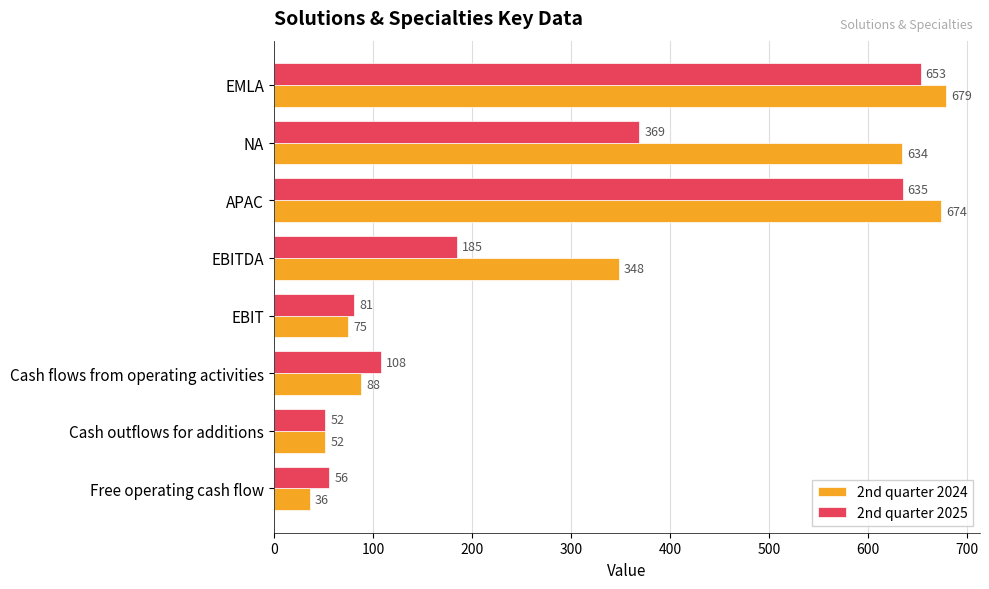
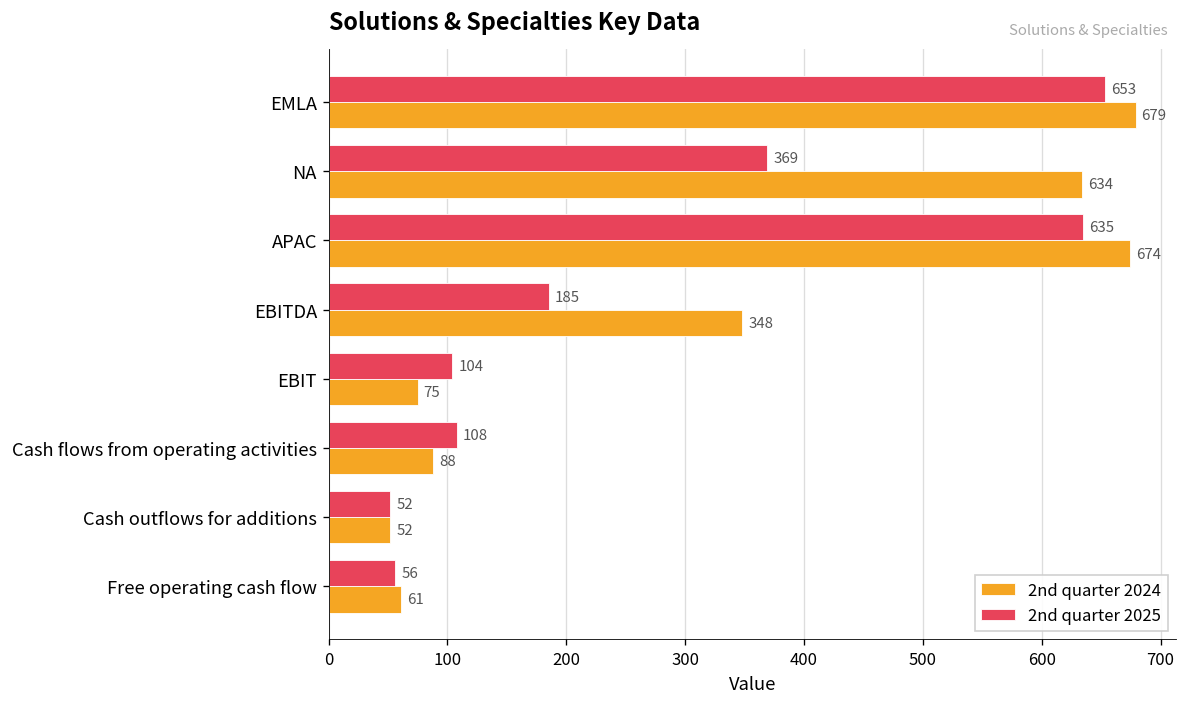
  {
    "2nd quarter 2024": {
      "EMLA": 679,
      "NA": 634,
      "APAC": 674,
      "EBITDA": 348,
      "EBIT": 75,
      "Cash flows from operating activities": 88,
      "Cash outflows for additions": 52,
-     "Free operating cash flow": 36
+     "Free operating cash flow": 61
    },
    "2nd quarter 2025": {
      "EMLA": 653,
      "NA": 369,
      "APAC": 635,
      "EBITDA": 185,
-     "EBIT": 81,
+     "EBIT": 104,
      "Cash flows from operating activities": 108,
      "Cash outflows for additions": 52,
      "Free operating cash flow": 56
    }
  }
